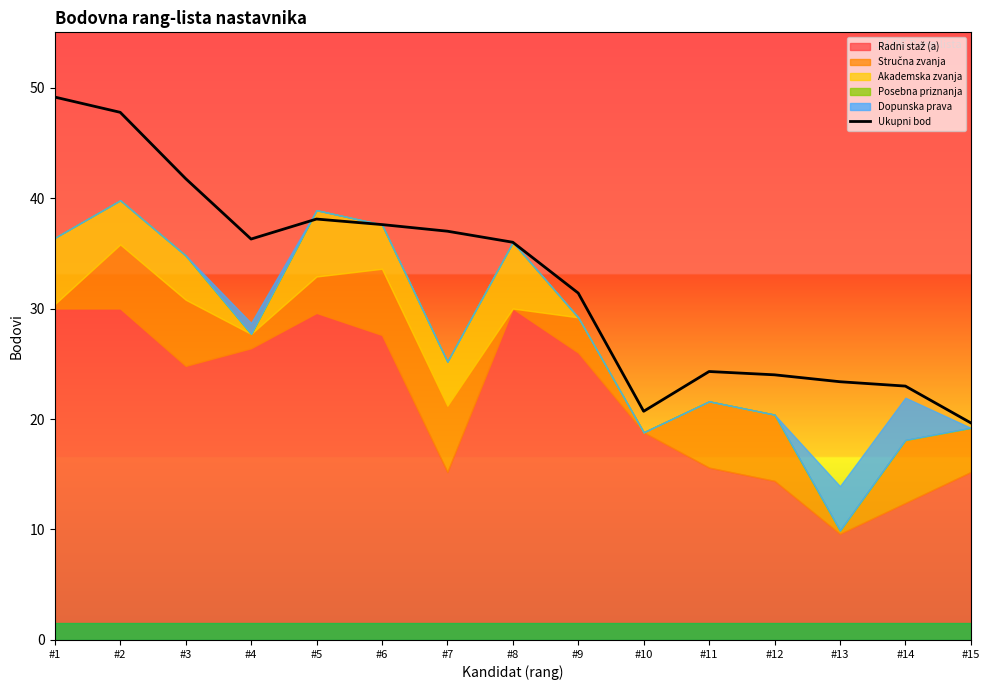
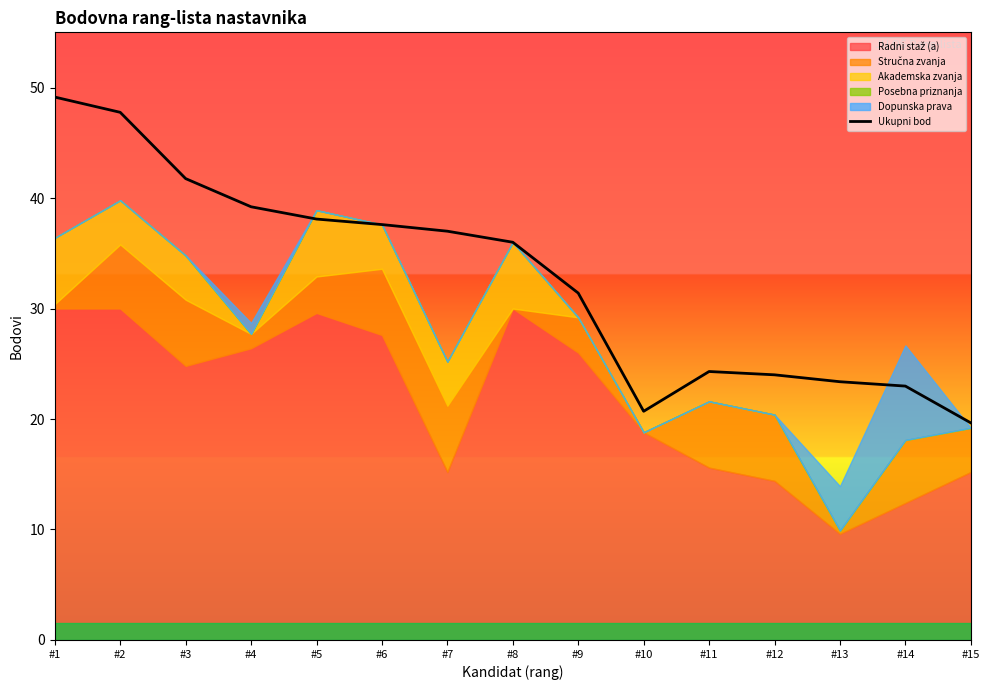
  {
    "Ukupni bod": {
      "#1": 49.1,
      "#2": 47.8,
      "#3": 41.8,
-     "#4": 36.3,
+     "#4": 39.2,
      "#5": 38.1,
      "#7": 37.0,
      "#9": 31.4,
      "#10": 20.7,
      "#11": 24.3,
      "#12": 24.0,
      "#13": 23.4,
      "#14": 23.0,
      "#15": 19.7
    },
    "Radni staž (a)": {
      "#1": 30.0,
      "#2": 30.0,
      "#3": 24.8,
      "#4": 26.4,
      "#5": 29.6,
      "#6": 27.6,
      "#7": 15.2,
      "#9": 26.0,
      "#11": 15.6,
      "#12": 14.4,
      "#13": 9.6,
      "#14": 12.4,
      "#15": 15.2
    },
    "Stručna zvanja": {
      "#1": 0.4,
      "#2": 5.8,
      "#3": 6.0,
      "#5": 3.3,
      "#6": 6.0,
      "#7": 6.0
    },
    "Dopunska prava": {
      "#4": 1.0,
      "#13": 4.0,
-     "#14": 3.8
+     "#14": 8.6
    }
  }
